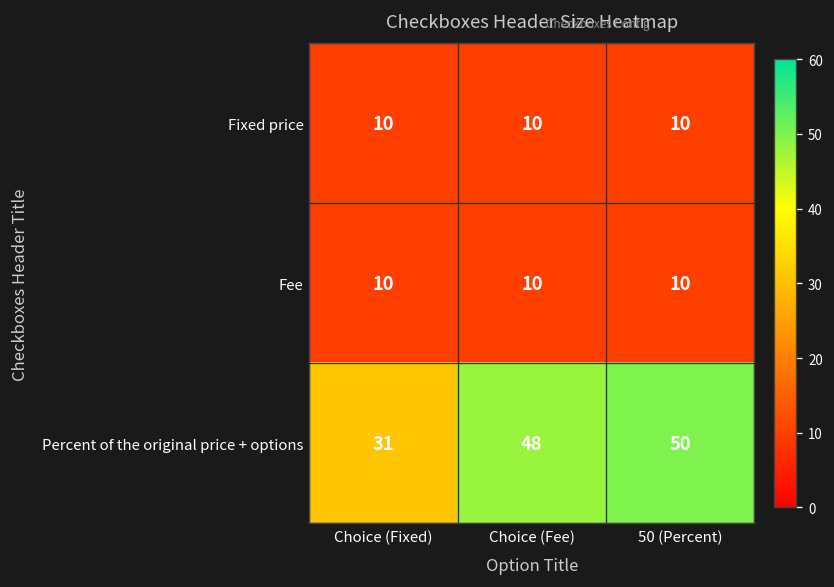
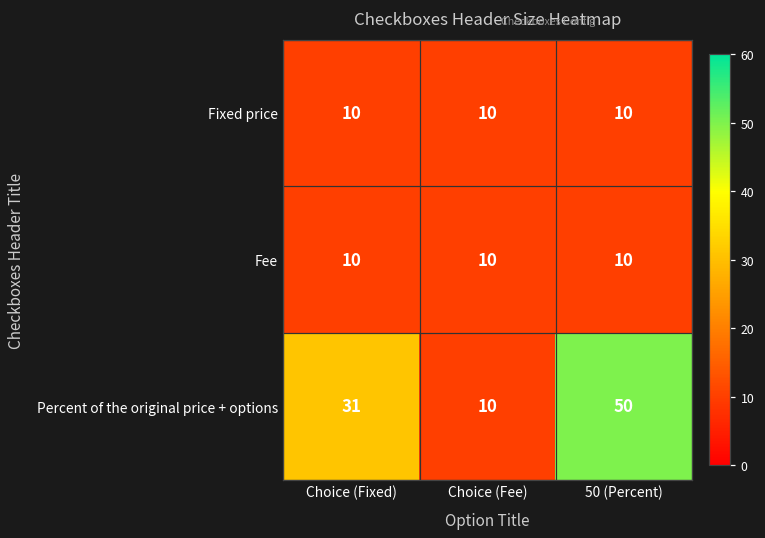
  {
    "Fixed price": {
      "Choice (Fixed)": 10,
      "Choice (Fee)": 10,
      "50 (Percent)": 10
    },
    "Fee": {
      "Choice (Fixed)": 10,
      "Choice (Fee)": 10,
      "50 (Percent)": 10
    },
    "Percent of the original price + options": {
      "Choice (Fixed)": 31,
-     "Choice (Fee)": 48,
+     "Choice (Fee)": 10,
      "50 (Percent)": 50
    }
  }
